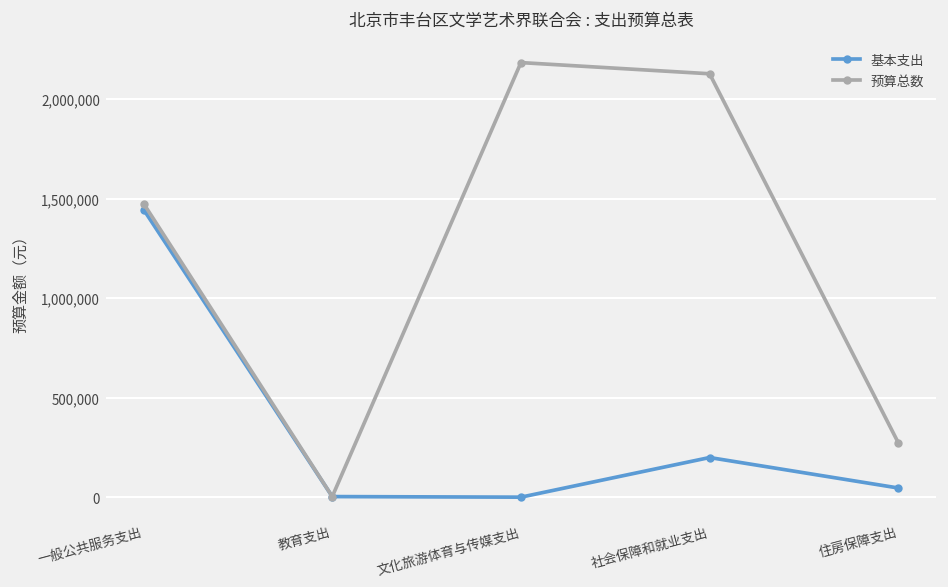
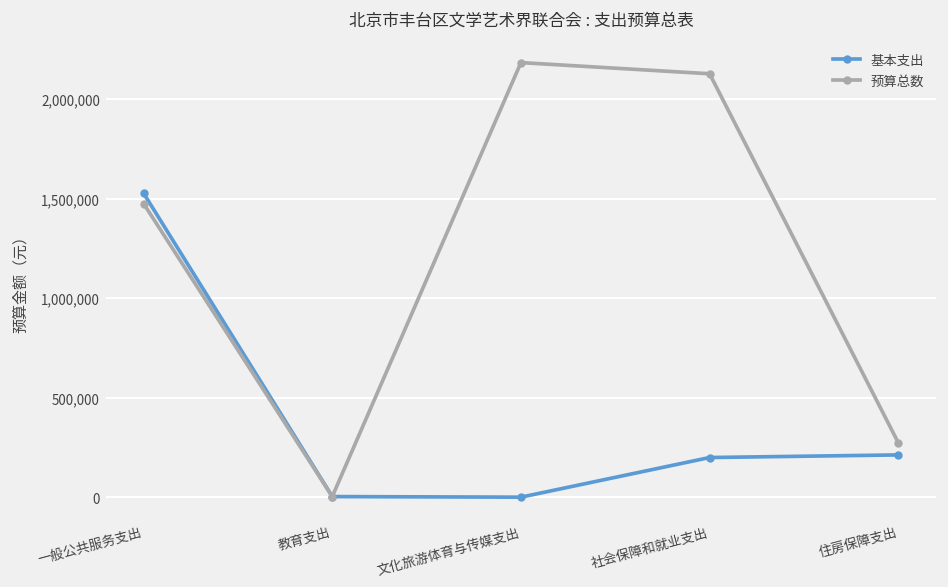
  {
    "基本支出": {
-     "一般公共服务支出": "1,450,000",
+     "一般公共服务支出": "1,530,000",
      "文化旅游体育与传媒支出": "0",
      "社会保障和就业支出": "200,000",
-     "住房保障支出": "50,000"
+     "住房保障支出": "210,000"
    },
    "预算总数": {
      "一般公共服务支出": "1,480,000",
      "文化旅游体育与传媒支出": "2,180,000",
      "社会保障和就业支出": "2,130,000",
      "住房保障支出": "270,000"
    }
  }
